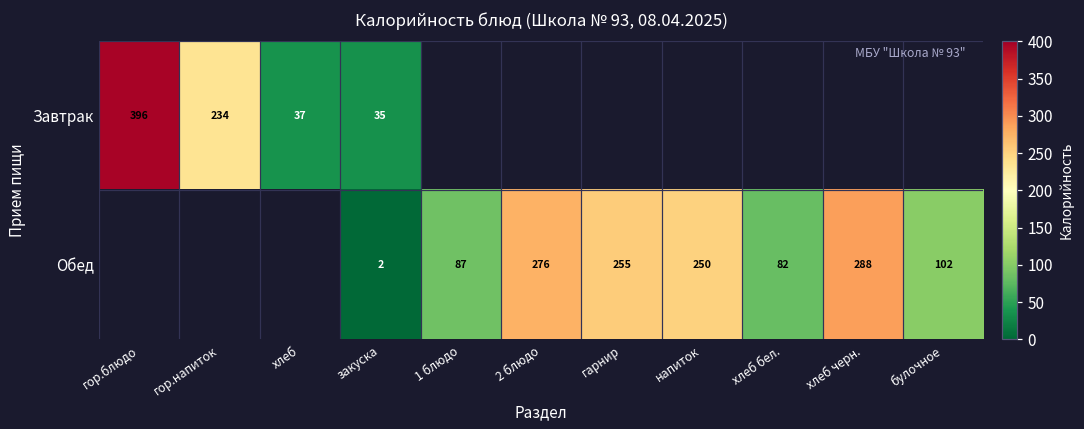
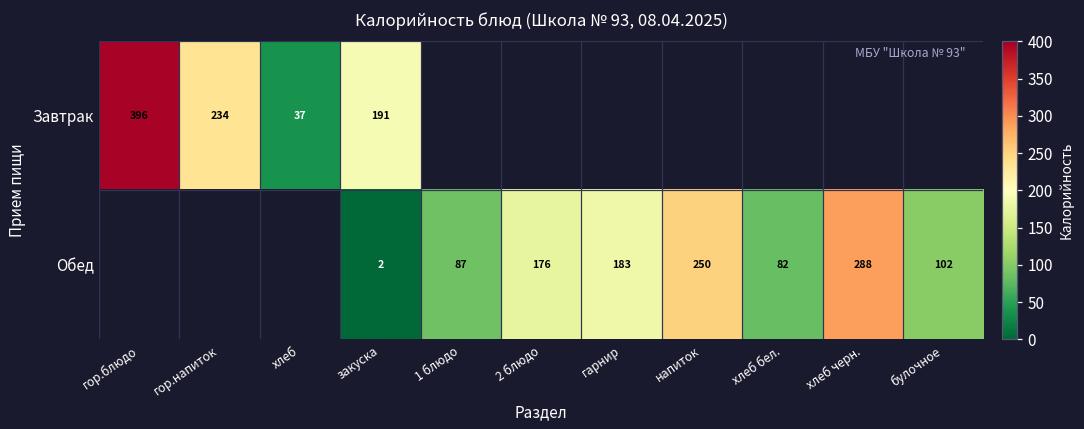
  {
    "Завтрак": {
      "гор.блюдо": 396,
      "гор.напиток": 234,
      "хлеб": 37,
-     "закуска": 35
+     "закуска": 191
    },
    "Обед": {
      "закуска": 2,
      "1 блюдо": 87,
-     "2 блюдо": 276,
-     "гарнир": 255,
+     "2 блюдо": 176,
+     "гарнир": 183,
      "напиток": 250,
      "хлеб бел.": 82,
      "хлеб черн.": 288,
      "булочное": 102
    }
  }
